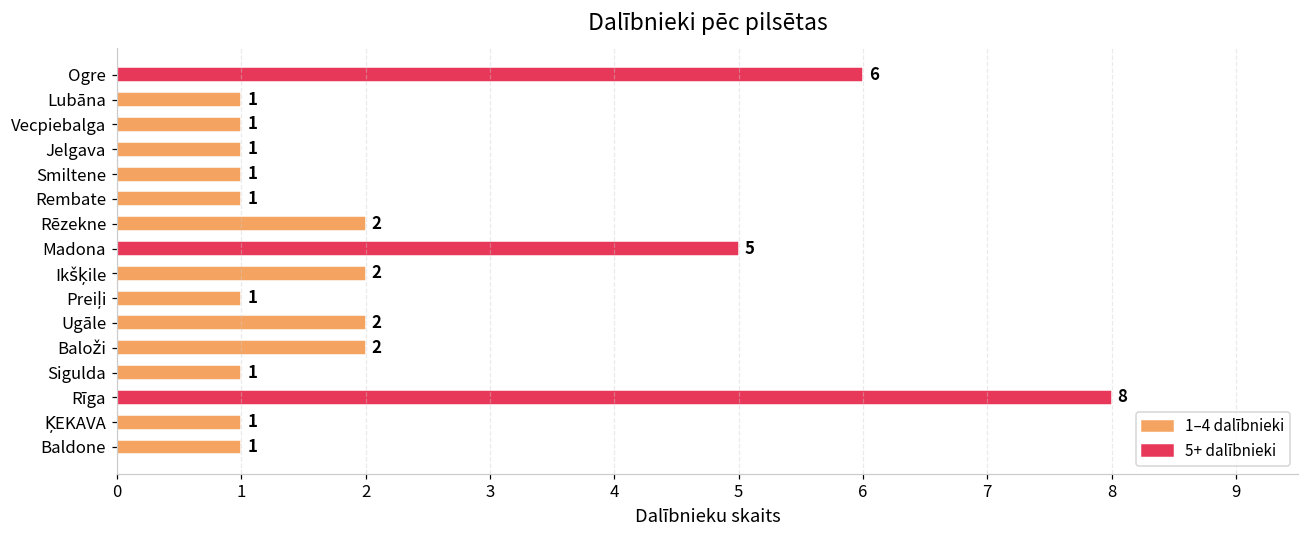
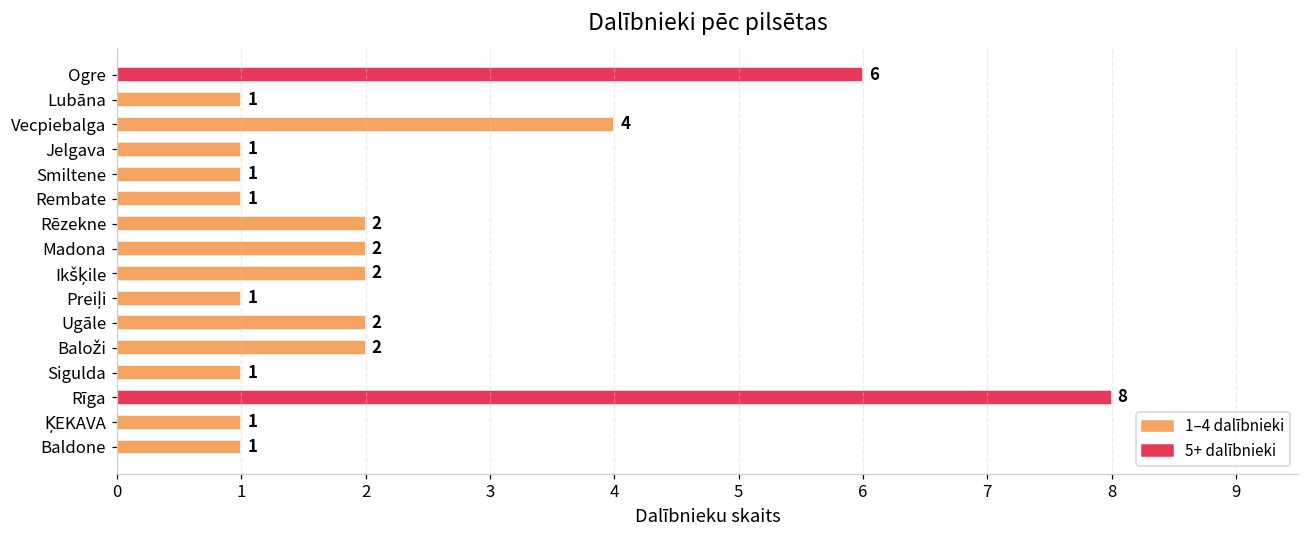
  {
    "Ogre": 6,
    "Lubāna": 1,
-   "Vecpiebalga": 1,
+   "Vecpiebalga": 4,
    "Jelgava": 1,
    "Smiltene": 1,
    "Rembate": 1,
    "Rēzekne": 2,
-   "Madona": 5,
+   "Madona": 2,
    "Ikšķile": 2,
    "Preiļi": 1,
    "Ugāle": 2,
    "Baloži": 2,
    "Sigulda": 1,
    "Rīga": 8,
    "ĶEKAVA": 1,
    "Baldone": 1
  }
